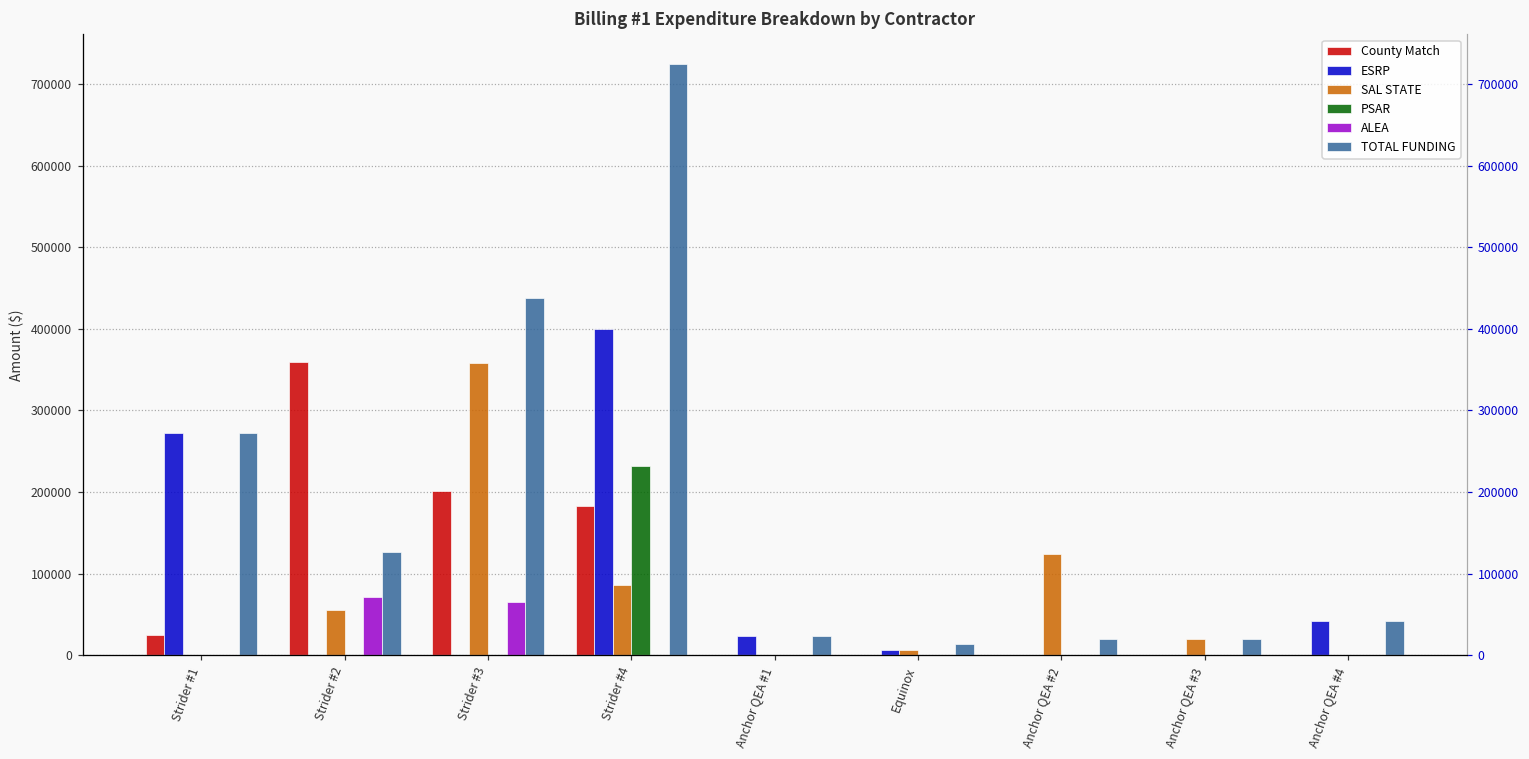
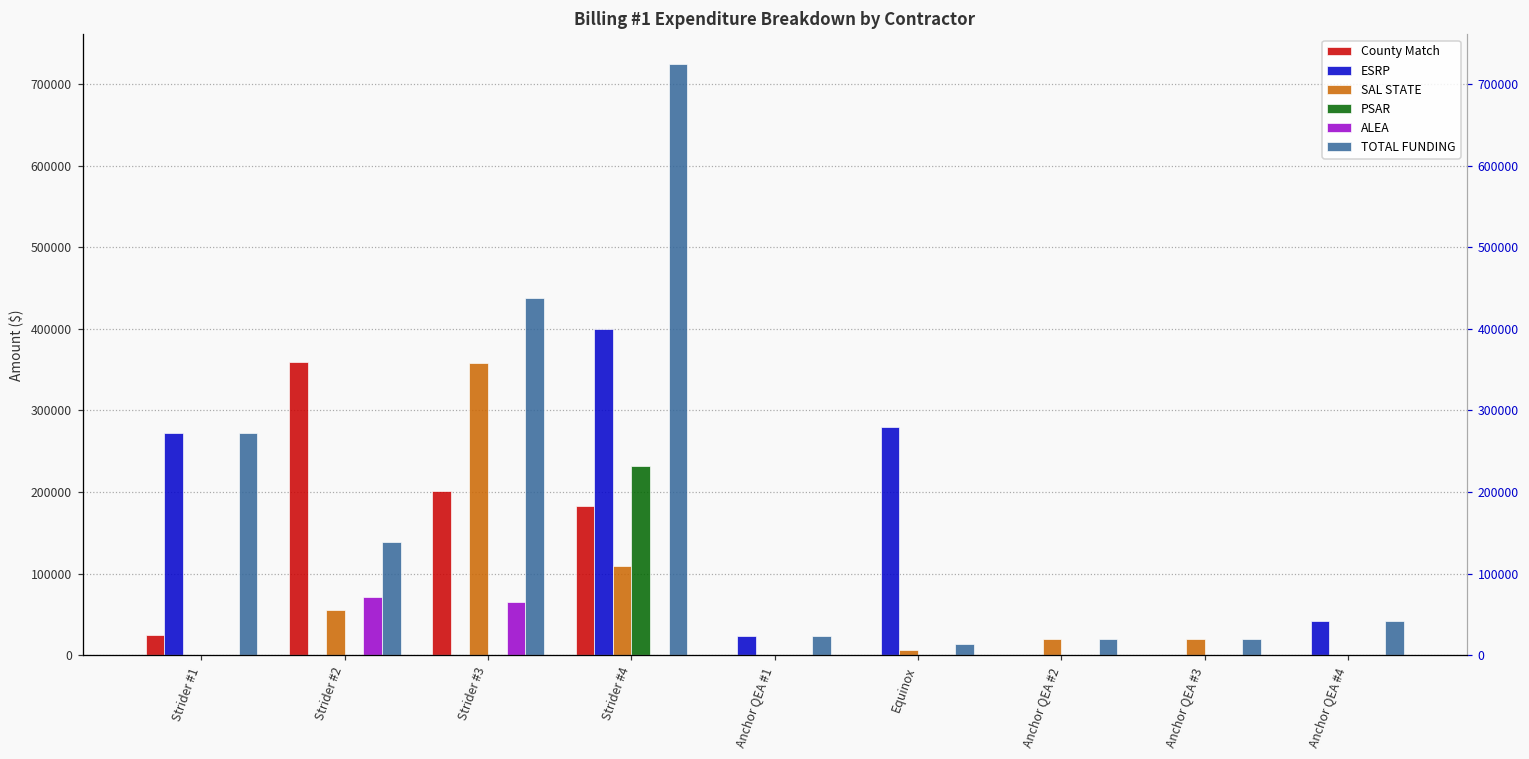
  {
    "County Match": {
      "Strider #1": 20000,
      "Strider #2": 360000,
      "Strider #3": 200000,
      "Strider #4": 180000,
      "Equinox": 0,
      "Anchor QEA #3": 0,
      "Anchor QEA #4": 0
    },
    "ESRP": {
      "Strider #1": 270000,
      "Strider #2": 0,
      "Strider #3": 0,
      "Strider #4": 400000,
      "Anchor QEA #1": 20000,
-     "Equinox": 10000,
+     "Equinox": 280000,
      "Anchor QEA #2": 0,
      "Anchor QEA #3": 0,
      "Anchor QEA #4": 40000
    },
    "SAL STATE": {
      "Strider #1": 0,
      "Strider #2": 60000,
      "Strider #3": 360000,
-     "Strider #4": 90000,
+     "Strider #4": 110000,
      "Anchor QEA #1": 0,
      "Equinox": 10000,
-     "Anchor QEA #2": 120000,
+     "Anchor QEA #2": 20000,
      "Anchor QEA #3": 20000,
      "Anchor QEA #4": 0
    },
    "PSAR": {
      "Strider #1": 0,
      "Strider #2": 0,
      "Strider #3": 0,
      "Strider #4": 230000,
      "Anchor QEA #1": 0,
      "Equinox": 0,
      "Anchor QEA #2": 0,
      "Anchor QEA #3": 0,
      "Anchor QEA #4": 0
    },
    "ALEA": {
      "Strider #1": 0,
      "Strider #2": 70000,
      "Strider #3": 70000,
      "Strider #4": 0,
      "Anchor QEA #1": 0,
      "Equinox": 0,
      "Anchor QEA #2": 0,
      "Anchor QEA #3": 0,
      "Anchor QEA #4": 0
    },
    "TOTAL FUNDING": {
      "Strider #1": 270000,
-     "Strider #2": 130000,
+     "Strider #2": 140000,
      "Strider #3": 440000,
      "Strider #4": 720000,
      "Anchor QEA #1": 20000,
      "Equinox": 10000,
      "Anchor QEA #2": 20000,
      "Anchor QEA #3": 20000,
      "Anchor QEA #4": 40000
    }
  }
